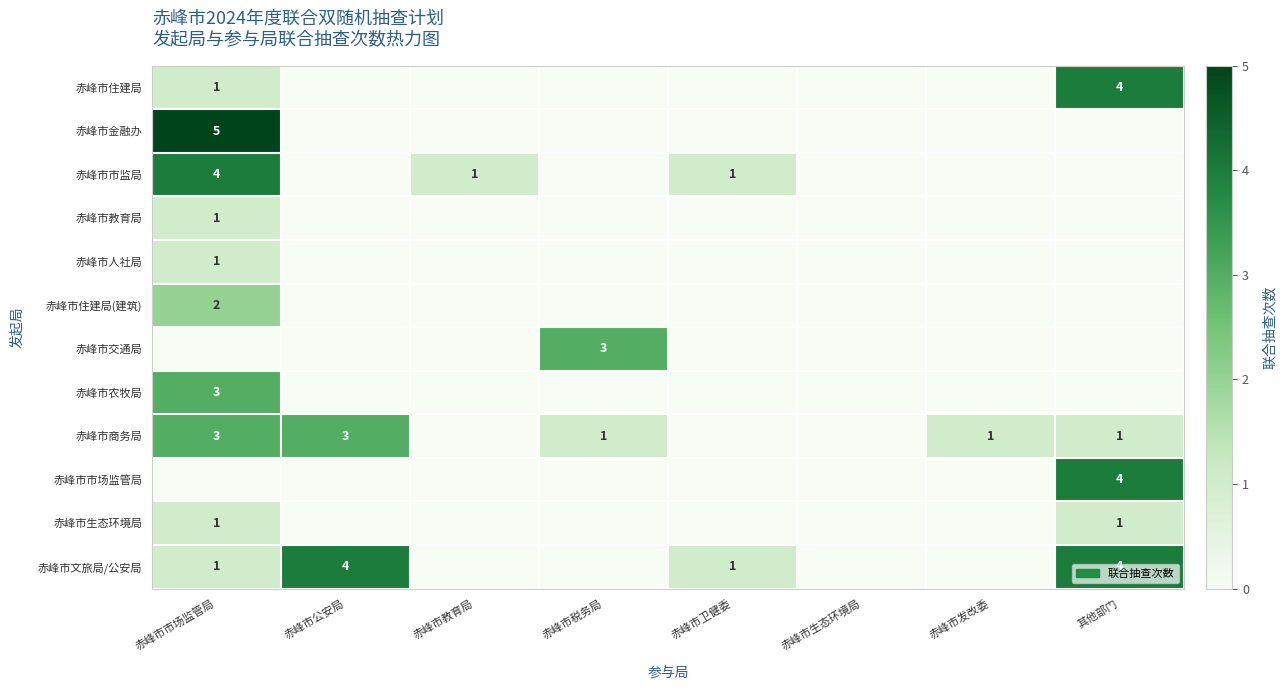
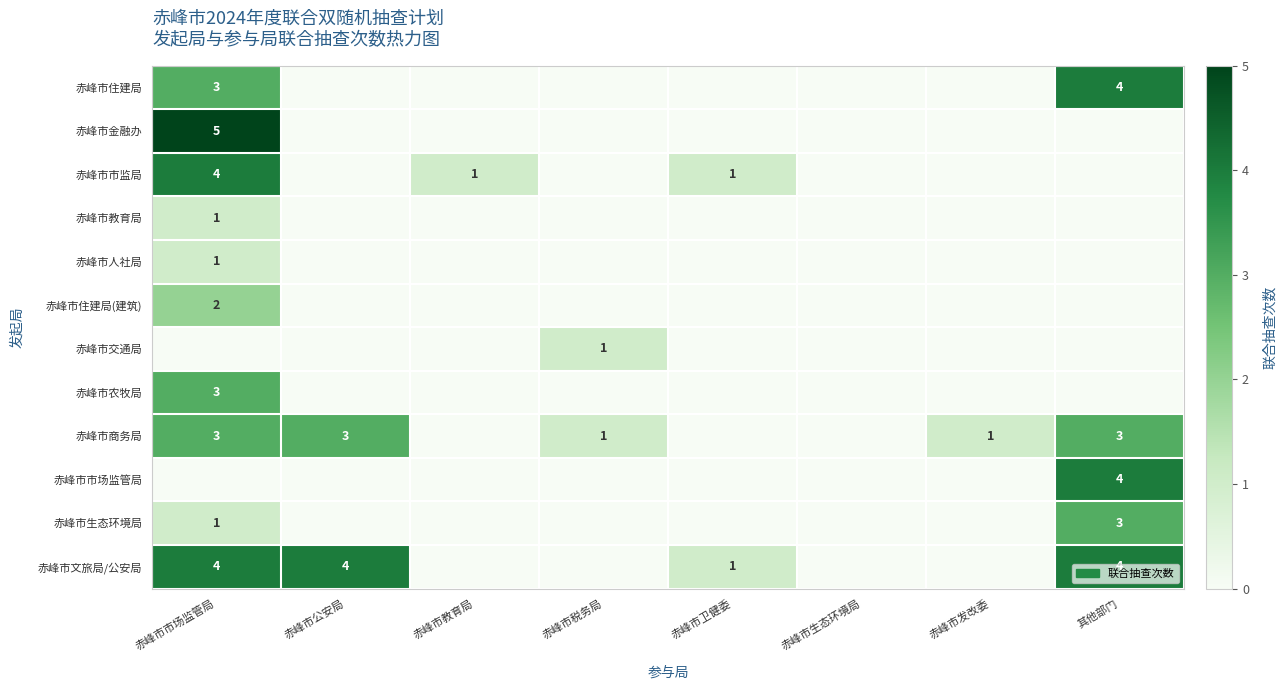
  {
    "赤峰市住建局": {
-     "赤峰市市场监管局": 1,
+     "赤峰市市场监管局": 3,
      "其他部门": 4
    },
    "赤峰市金融办": {
      "赤峰市市场监管局": 5
    },
    "赤峰市市监局": {
      "赤峰市市场监管局": 4,
      "赤峰市教育局": 1,
      "赤峰市卫健委": 1
    },
    "赤峰市教育局": {
      "赤峰市市场监管局": 1
    },
    "赤峰市人社局": {
      "赤峰市市场监管局": 1
    },
    "赤峰市住建局(建筑)": {
      "赤峰市市场监管局": 2
    },
    "赤峰市交通局": {
-     "赤峰市税务局": 3
+     "赤峰市税务局": 1
    },
    "赤峰市农牧局": {
      "赤峰市市场监管局": 3
    },
    "赤峰市商务局": {
      "赤峰市市场监管局": 3,
      "赤峰市公安局": 3,
      "赤峰市税务局": 1,
      "赤峰市发改委": 1,
-     "其他部门": 1
+     "其他部门": 3
    },
    "赤峰市市场监管局": {
      "其他部门": 4
    },
    "赤峰市生态环境局": {
      "赤峰市市场监管局": 1,
-     "其他部门": 1
+     "其他部门": 3
    },
    "赤峰市文旅局/公安局": {
-     "赤峰市市场监管局": 1,
+     "赤峰市市场监管局": 4,
      "赤峰市公安局": 4,
      "赤峰市卫健委": 1
    }
  }
